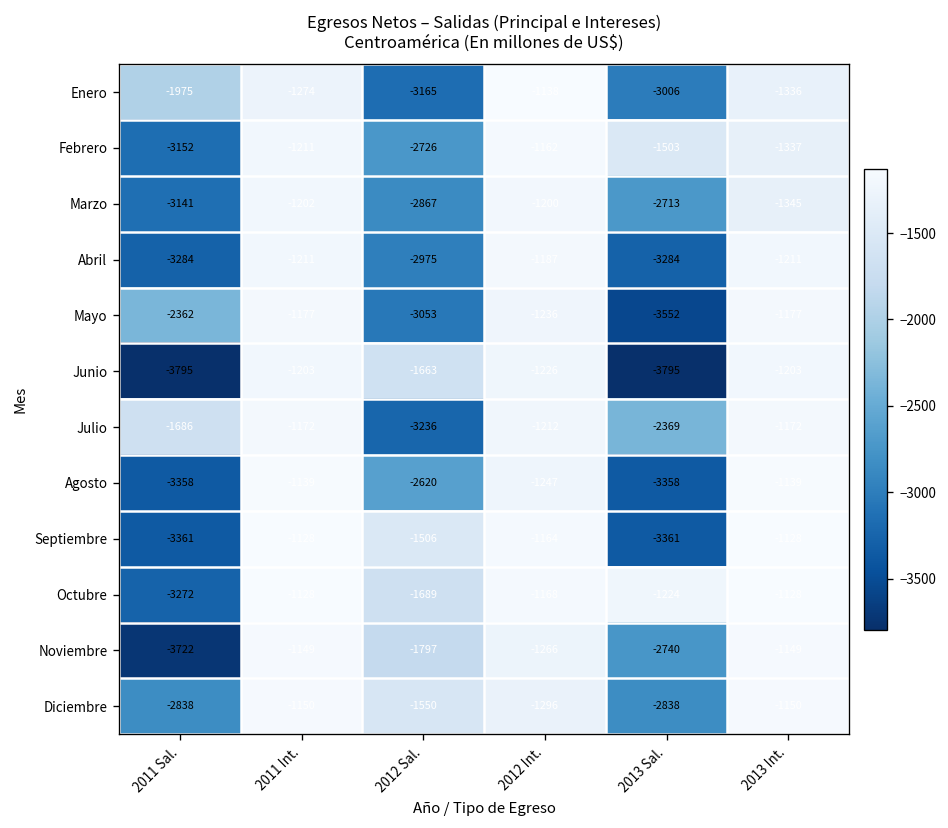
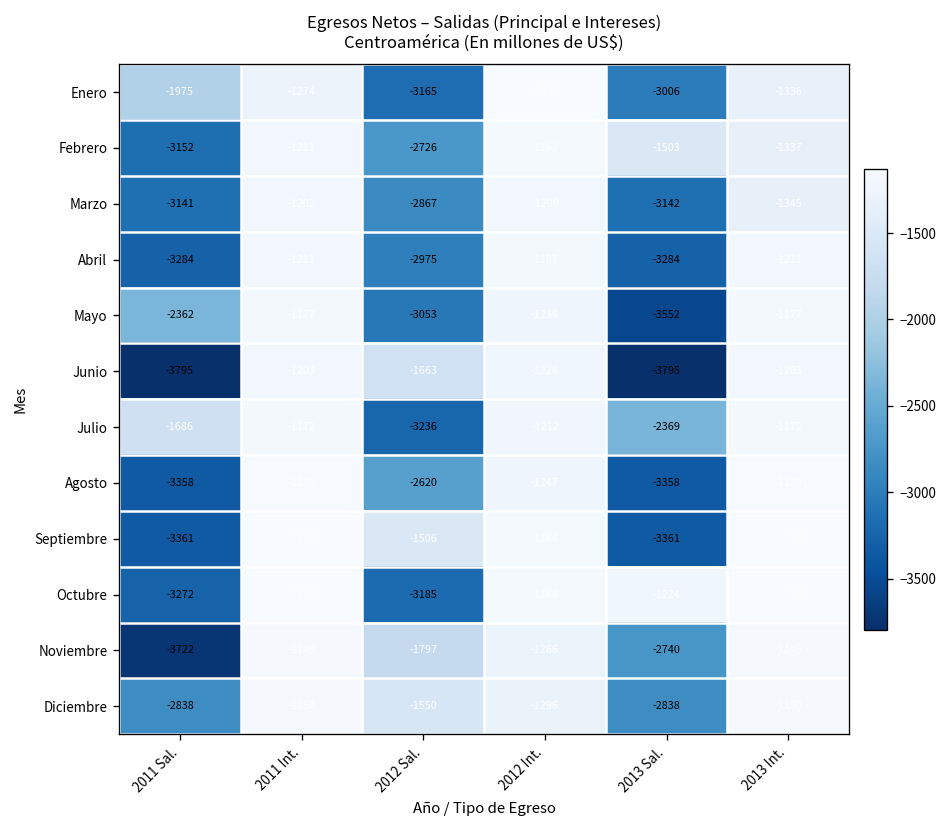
  {
    "Enero": {
      "2011 Sal.": -1975,
      "2012 Sal.": -3165,
      "2013 Sal.": -3006
    },
    "Febrero": {
      "2011 Sal.": -3152,
      "2012 Sal.": -2726
    },
    "Marzo": {
      "2011 Sal.": -3141,
      "2012 Sal.": -2867,
-     "2013 Sal.": -2713
+     "2013 Sal.": -3142
    },
    "Abril": {
      "2011 Sal.": -3284,
      "2012 Sal.": -2975,
      "2013 Sal.": -3284
    },
    "Mayo": {
      "2011 Sal.": -2362,
      "2012 Sal.": -3053,
      "2013 Sal.": -3552
    },
    "Junio": {
      "2011 Sal.": -3795,
      "2012 Sal.": -1663,
      "2013 Sal.": -3795
    },
    "Julio": {
      "2011 Sal.": -1686,
      "2012 Sal.": -3236,
      "2013 Sal.": -2369
    },
    "Agosto": {
      "2011 Sal.": -3358,
      "2012 Sal.": -2620,
      "2013 Sal.": -3358
    },
    "Septiembre": {
      "2011 Sal.": -3361,
      "2013 Sal.": -3361
    },
    "Octubre": {
      "2011 Sal.": -3272,
-     "2012 Sal.": -1689
+     "2012 Sal.": -3185
    },
    "Noviembre": {
      "2011 Sal.": -3722,
      "2012 Sal.": -1797,
      "2013 Sal.": -2740
    },
    "Diciembre": {
      "2011 Sal.": -2838,
      "2013 Sal.": -2838
    }
  }
